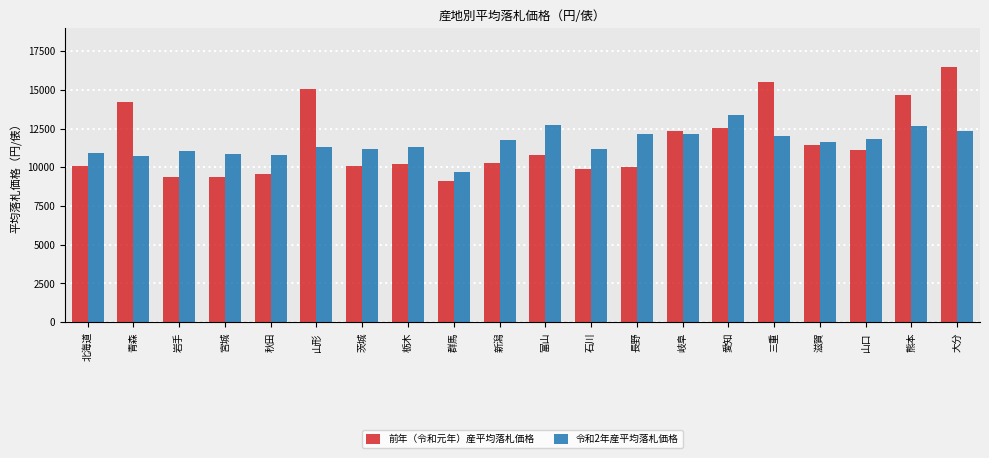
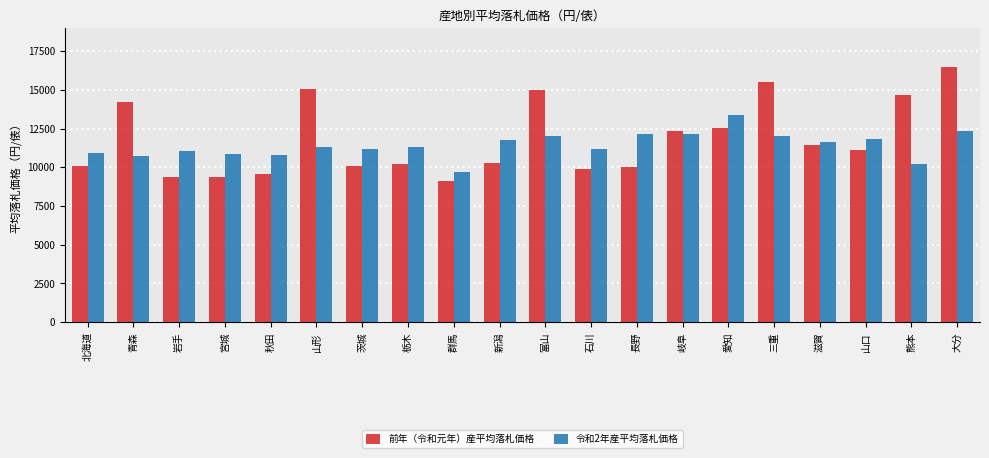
  {
    "前年（令和元年）産平均落札価格": {
      "北海道": 10100,
      "青森": 14200,
      "岩手": 9400,
      "宮城": 9400,
      "秋田": 9600,
      "山形": 15100,
      "茨城": 10100,
      "栃木": 10200,
      "群馬": 9100,
      "新潟": 10300,
-     "富山": 10800,
+     "富山": 15000,
      "石川": 9900,
      "長野": 10000,
      "岐阜": 12300,
      "愛知": 12600,
      "三重": 15500,
      "滋賀": 11500,
      "山口": 11100,
      "熊本": 14700,
      "大分": 16500
    },
    "令和2年産平均落札価格": {
      "北海道": 10900,
      "青森": 10700,
      "岩手": 11000,
      "宮城": 10800,
      "秋田": 10800,
      "山形": 11300,
      "茨城": 11200,
      "栃木": 11300,
      "群馬": 9700,
      "新潟": 11800,
-     "富山": 12700,
+     "富山": 12000,
      "石川": 11200,
      "長野": 12100,
      "岐阜": 12200,
      "愛知": 13400,
      "三重": 12000,
      "滋賀": 11600,
      "山口": 11800,
-     "熊本": 12600,
+     "熊本": 10200,
      "大分": 12300
    }
  }
